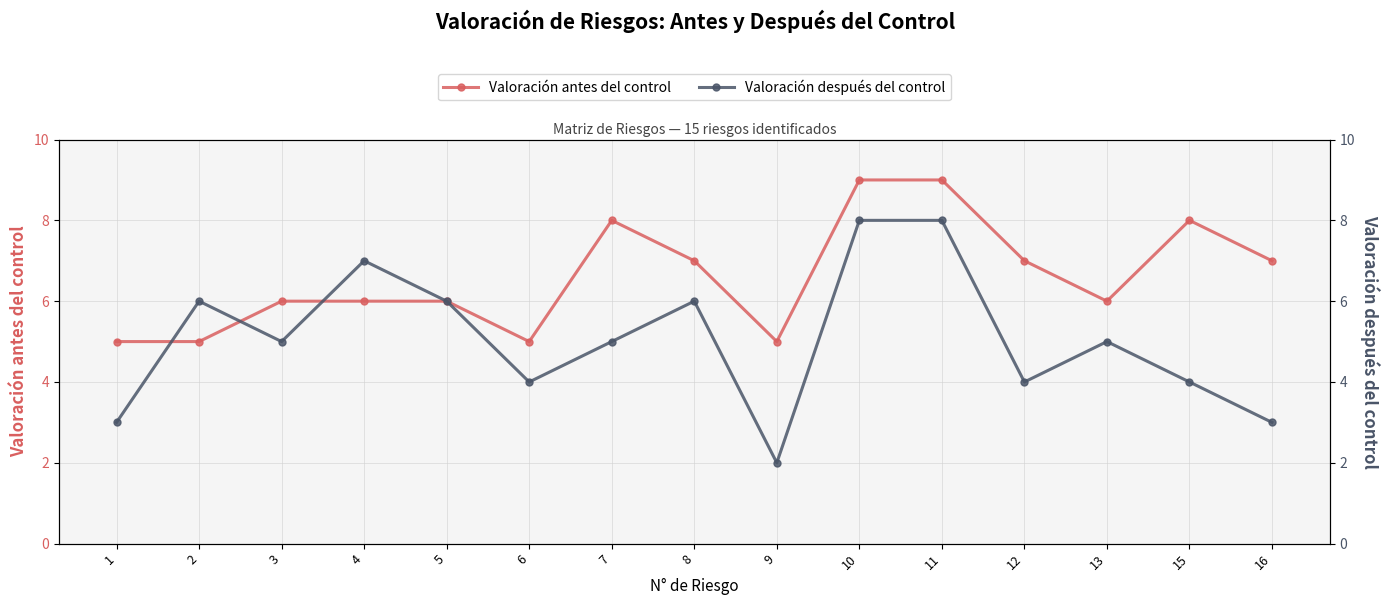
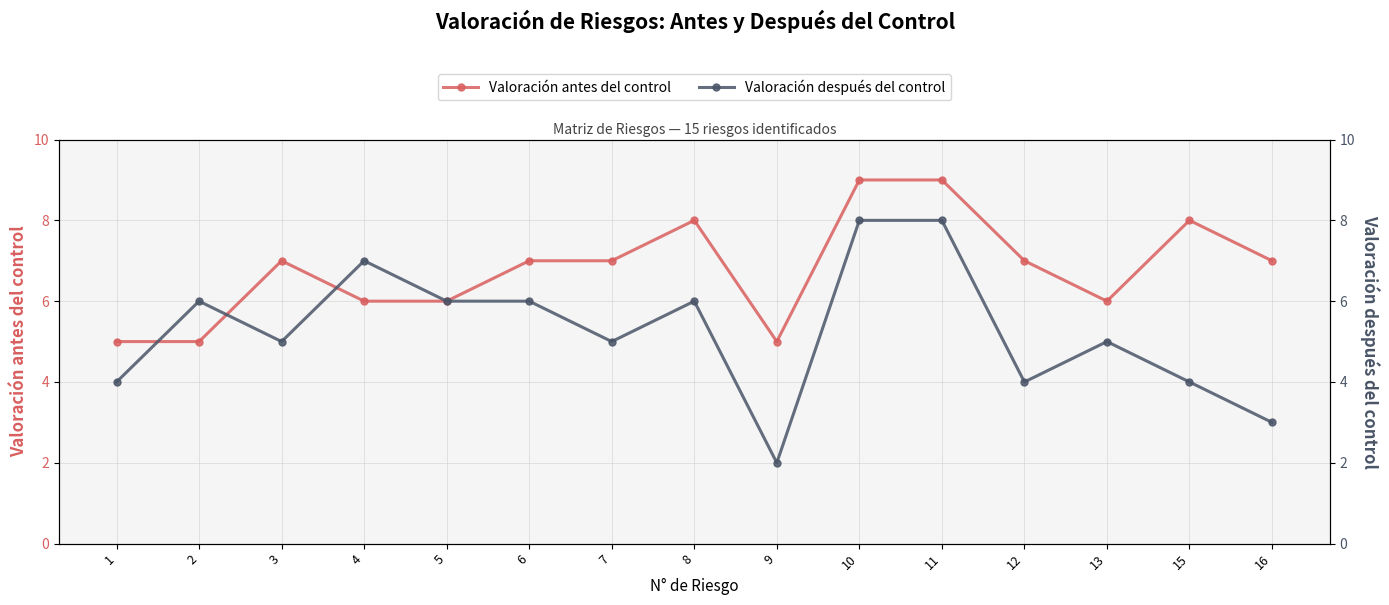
  {
    "Valoración antes del control": {
      "1": 5,
      "2": 5,
-     "3": 6,
+     "3": 7,
      "4": 6,
      "5": 6,
-     "6": 5,
-     "7": 8,
-     "8": 7,
+     "6": 7,
+     "7": 7,
+     "8": 8,
      "9": 5,
      "10": 9,
      "11": 9,
      "12": 7,
      "13": 6,
      "15": 8,
      "16": 7
    },
    "Valoración después del control": {
-     "1": 3,
+     "1": 4,
      "2": 6,
      "3": 5,
      "4": 7,
      "5": 6,
-     "6": 4,
+     "6": 6,
      "7": 5,
      "8": 6,
      "9": 2,
      "10": 8,
      "11": 8,
      "12": 4,
      "13": 5,
      "15": 4,
      "16": 3
    }
  }
